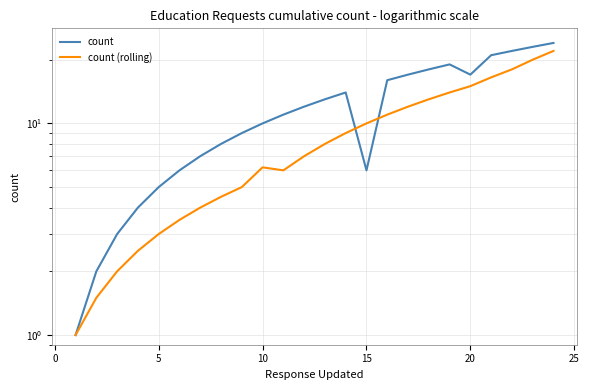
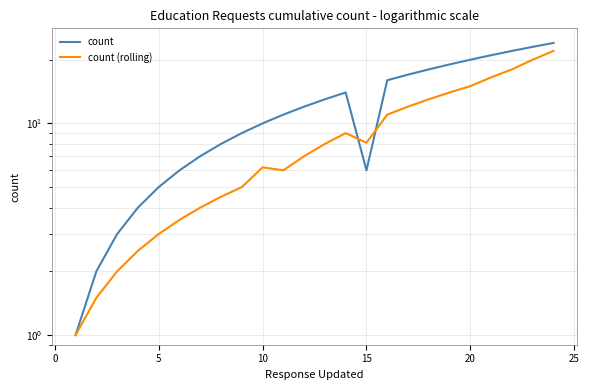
  {
    "count": {
      "5": 5,
      "10": 10,
      "15": 6,
-     "20": 17
+     "20": 20
    },
    "count (rolling)": {
      "5": 3.0,
      "10": 6.2,
-     "15": 10,
+     "15": 8.1,
      "20": 15
    }
  }
